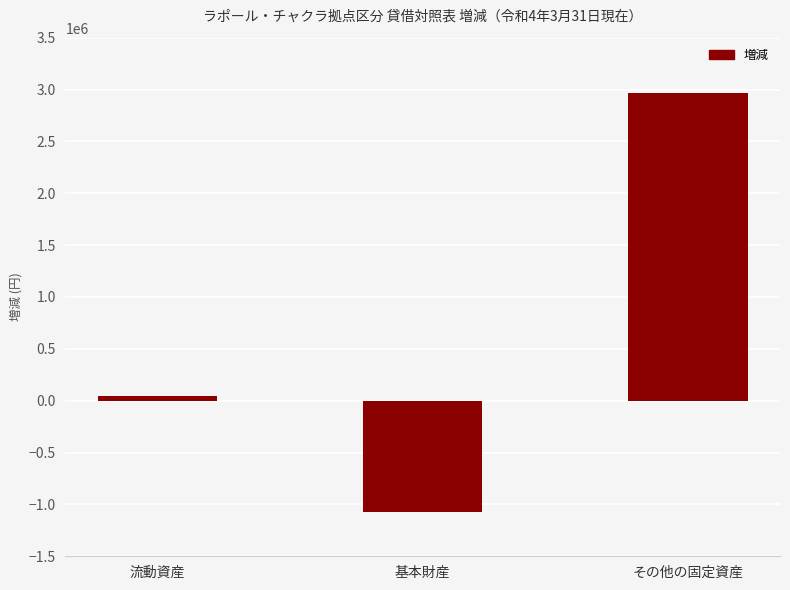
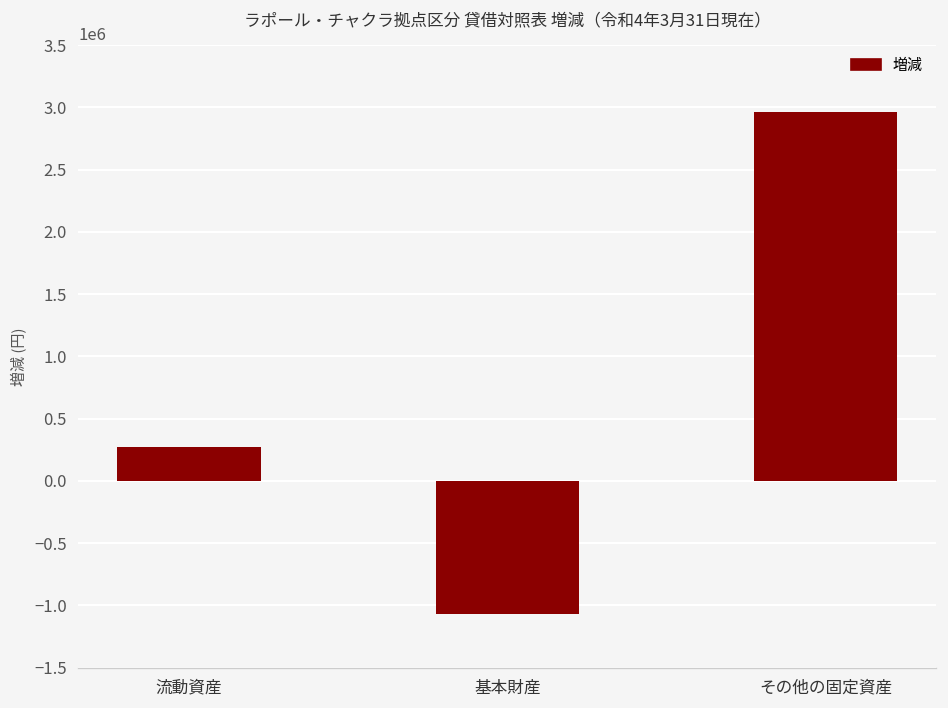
  {
-   "流動資産": 40000,
+   "流動資産": 270000,
    "基本財産": -1070000,
    "その他の固定資産": 2970000
  }
